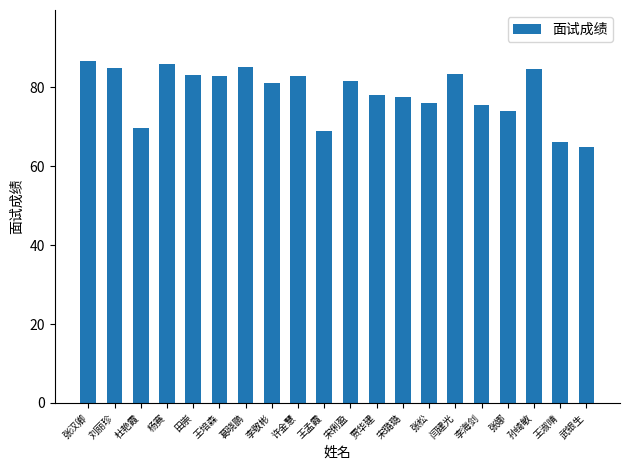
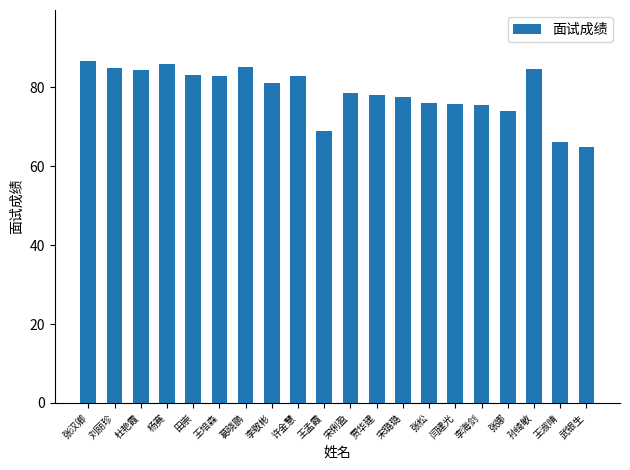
  {
    "张汉卿": 87,
    "刘丽珍": 85,
-   "杜艳霞": 70,
+   "杜艳霞": 84,
    "杨赛": 86,
    "田崇": 83,
    "王培森": 83,
    "葛晓鹏": 85,
    "李敬彬": 81,
    "许金慧": 83,
    "王孟霞": 69,
-   "宋俐盈": 82,
+   "宋俐盈": 79,
    "贾华建": 78,
    "宋璐璐": 78,
    "张松": 76,
-   "闫建光": 83,
+   "闫建光": 76,
    "李海剑": 76,
    "张娜": 74,
    "孙绮敏": 85,
    "王淑晴": 66,
    "武银生": 65
  }
